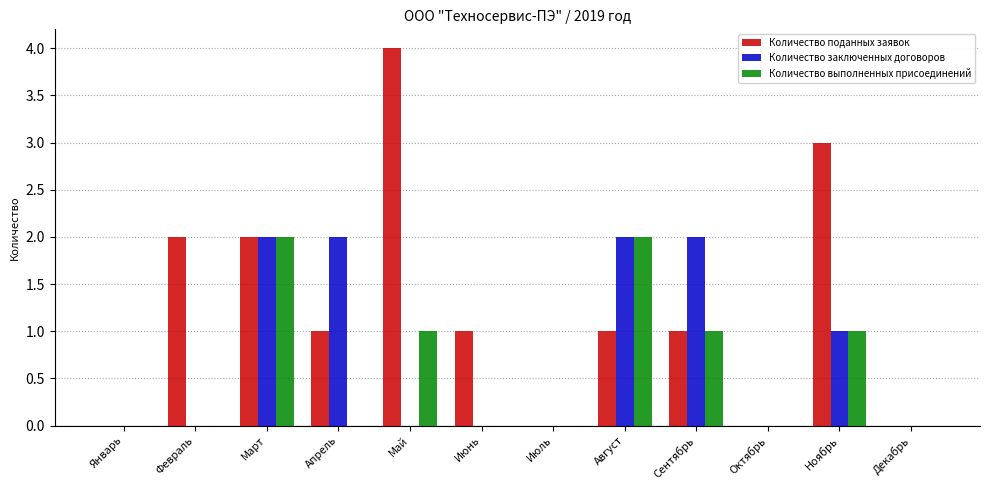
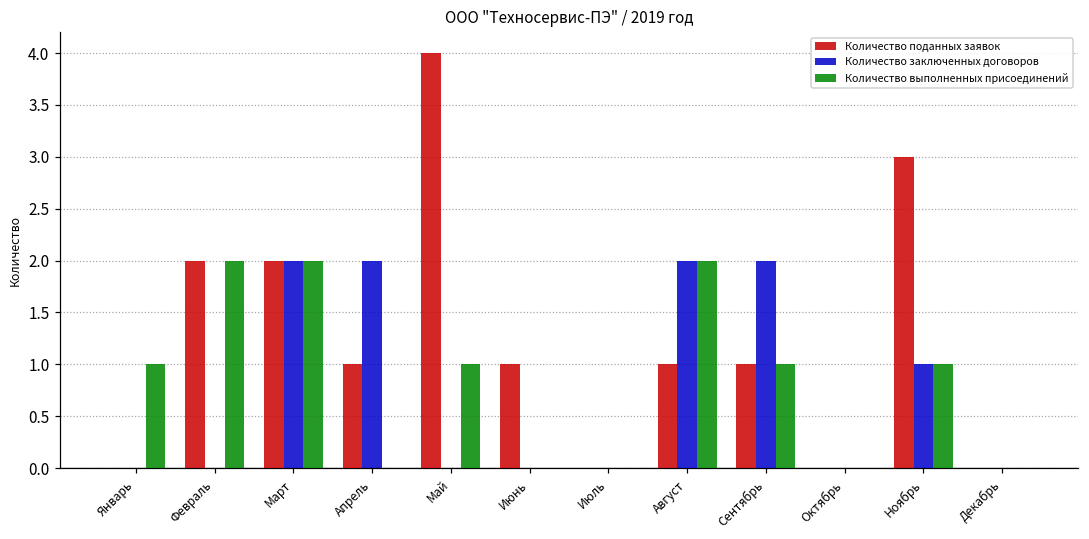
  {
    "Количество поданных заявок": {
      "Январь": 0,
      "Февраль": 2,
      "Март": 2,
      "Апрель": 1,
      "Май": 4,
      "Июнь": 1,
      "Июль": 0,
      "Август": 1,
      "Сентябрь": 1,
      "Октябрь": 0,
      "Ноябрь": 3,
      "Декабрь": 0
    },
    "Количество заключенных договоров": {
      "Январь": 0,
      "Февраль": 0,
      "Март": 2,
      "Апрель": 2,
      "Май": 0,
      "Июнь": 0,
      "Июль": 0,
      "Август": 2,
      "Сентябрь": 2,
      "Октябрь": 0,
      "Ноябрь": 1,
      "Декабрь": 0
    },
    "Количество выполненных присоединений": {
-     "Январь": 0,
-     "Февраль": 0,
+     "Январь": 1,
+     "Февраль": 2,
      "Март": 2,
      "Апрель": 0,
      "Май": 1,
      "Июнь": 0,
      "Июль": 0,
      "Август": 2,
      "Сентябрь": 1,
      "Октябрь": 0,
      "Ноябрь": 1,
      "Декабрь": 0
    }
  }
